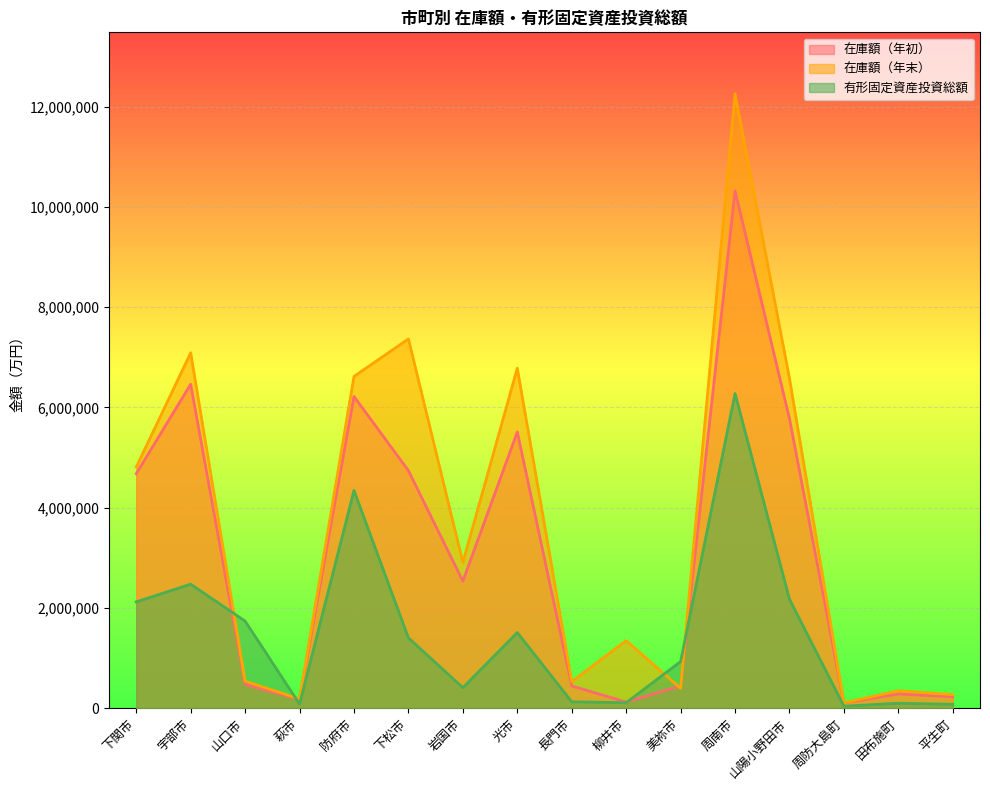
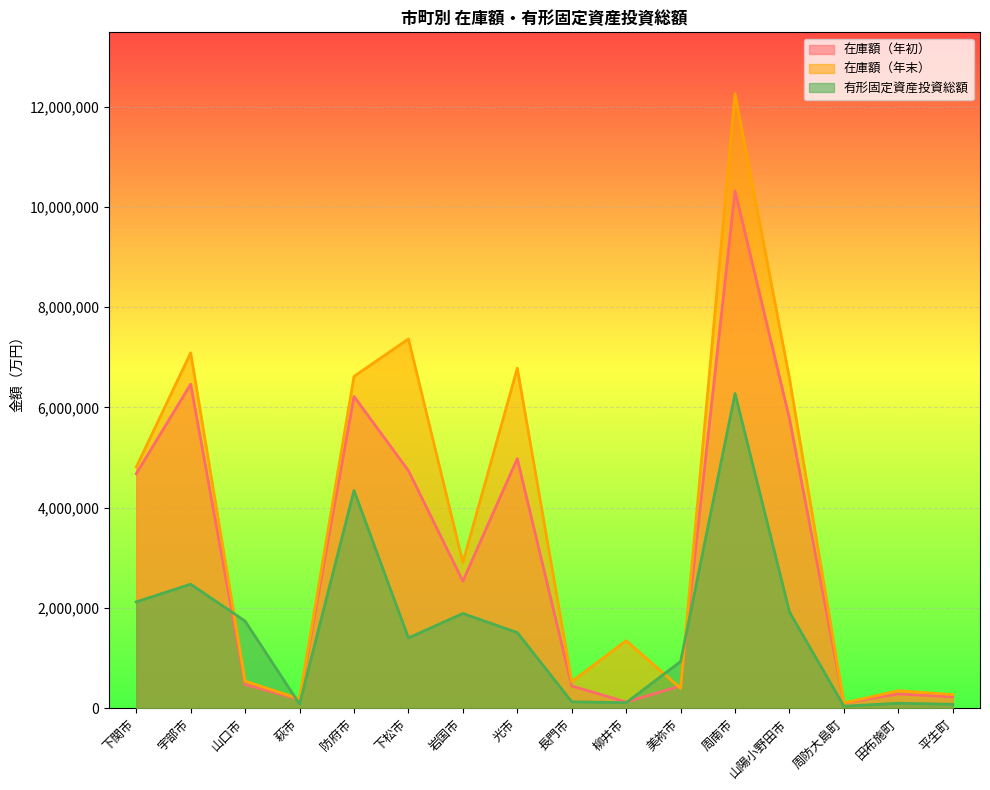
  {
    "在庫額（年初）": {
      "下関市": "4,700,000",
      "宇部市": "6,500,000",
      "山口市": "500,000",
      "防府市": "6,200,000",
      "下松市": "4,700,000",
      "岩国市": "2,500,000",
-     "光市": "5,500,000",
+     "光市": "5,000,000",
      "長門市": "400,000",
      "周南市": "10,300,000",
      "山陽小野田市": "5,800,000",
      "田布施町": "300,000"
    },
    "在庫額（年末）": {
      "下関市": "4,800,000",
      "宇部市": "7,100,000",
      "山口市": "500,000",
      "防府市": "6,600,000",
      "下松市": "7,400,000",
      "岩国市": "2,900,000",
      "光市": "6,800,000",
      "長門市": "500,000",
      "柳井市": "1,300,000",
      "周南市": "12,300,000",
      "山陽小野田市": "6,600,000",
      "田布施町": "300,000"
    },
    "有形固定資産投資総額": {
      "下関市": "2,100,000",
      "宇部市": "2,500,000",
      "山口市": "1,700,000",
      "萩市": "100,000",
      "防府市": "4,300,000",
      "下松市": "1,400,000",
-     "岩国市": "400,000",
+     "岩国市": "1,900,000",
      "光市": "1,500,000",
      "長門市": "100,000",
      "美祢市": "900,000",
      "周南市": "6,300,000",
-     "山陽小野田市": "2,200,000",
+     "山陽小野田市": "1,900,000",
      "周防大島町": "0",
      "田布施町": "100,000",
      "平生町": "100,000"
    }
  }
